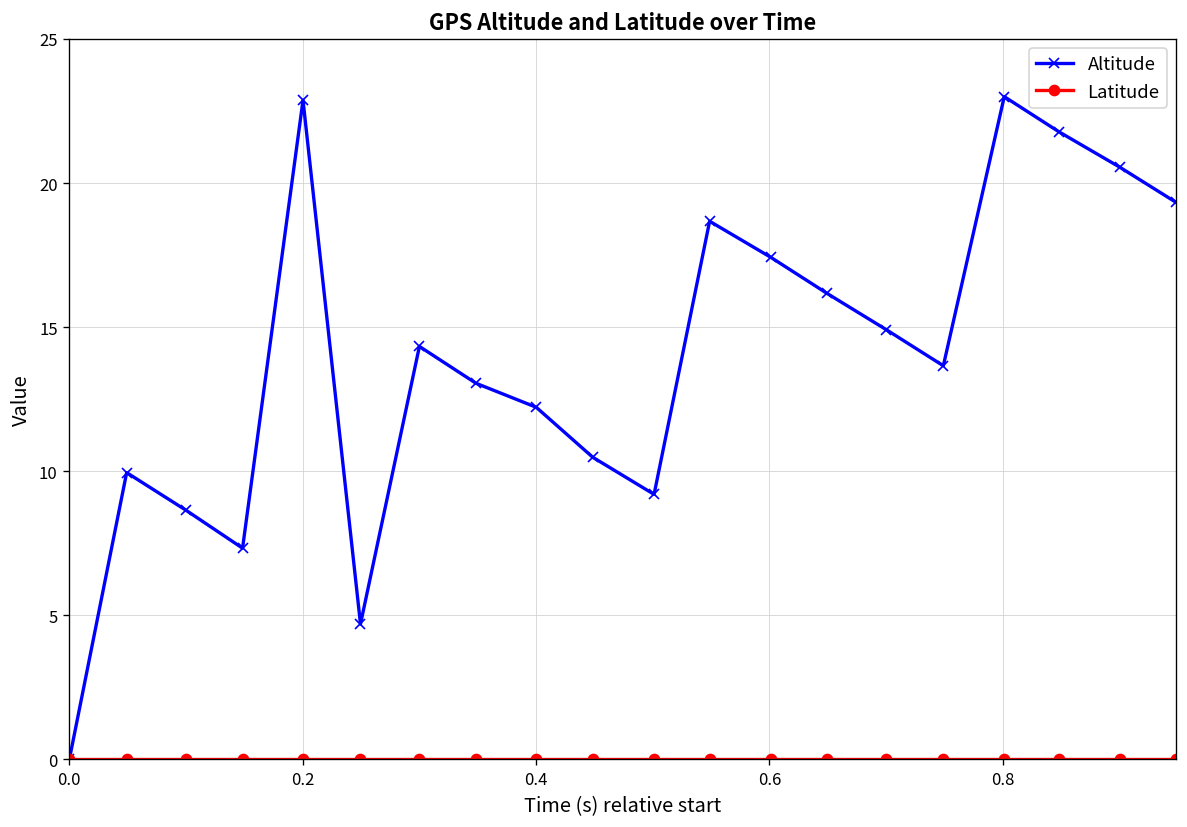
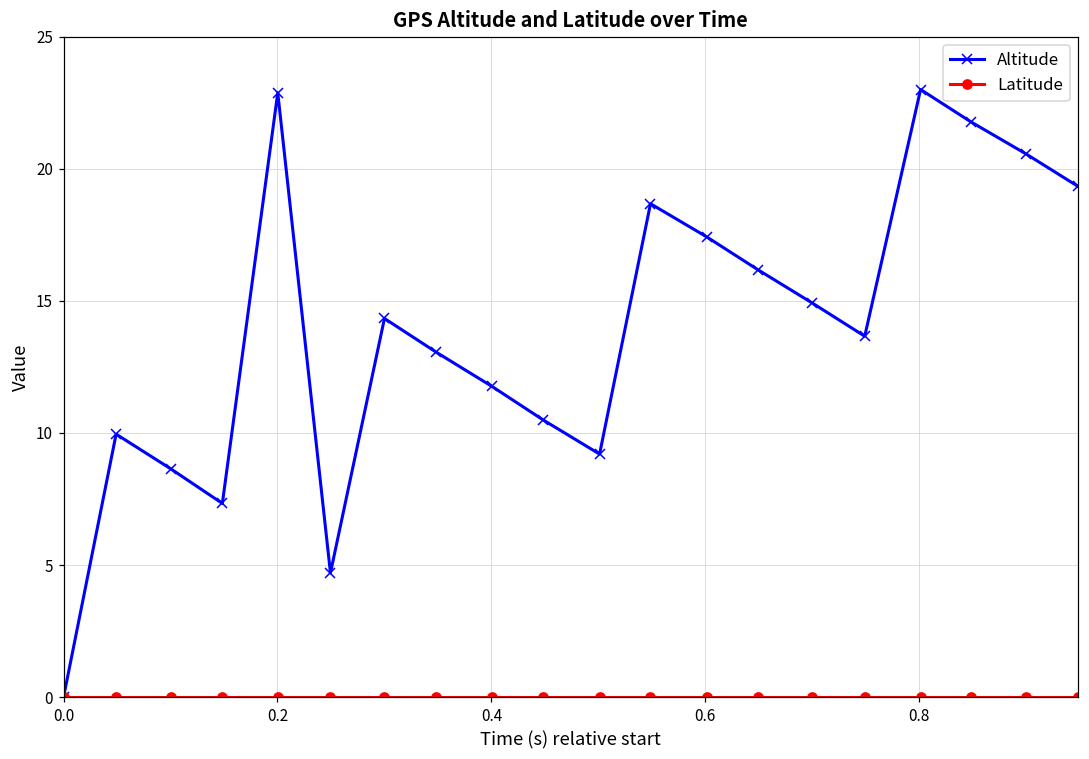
  {
    "Altitude": {
      "0.2": 22.9,
-     "0.4": 12.2
+     "0.4": 11.8
    },
    "Latitude": {
      "0.2": 0.0,
      "0.4": 0.0
    }
  }
